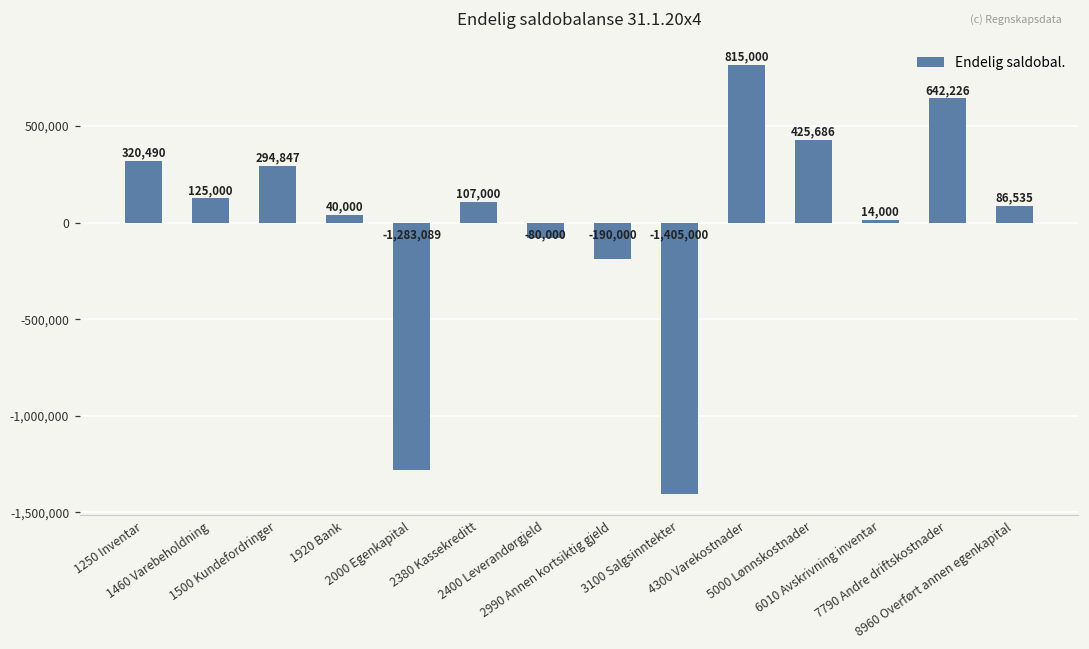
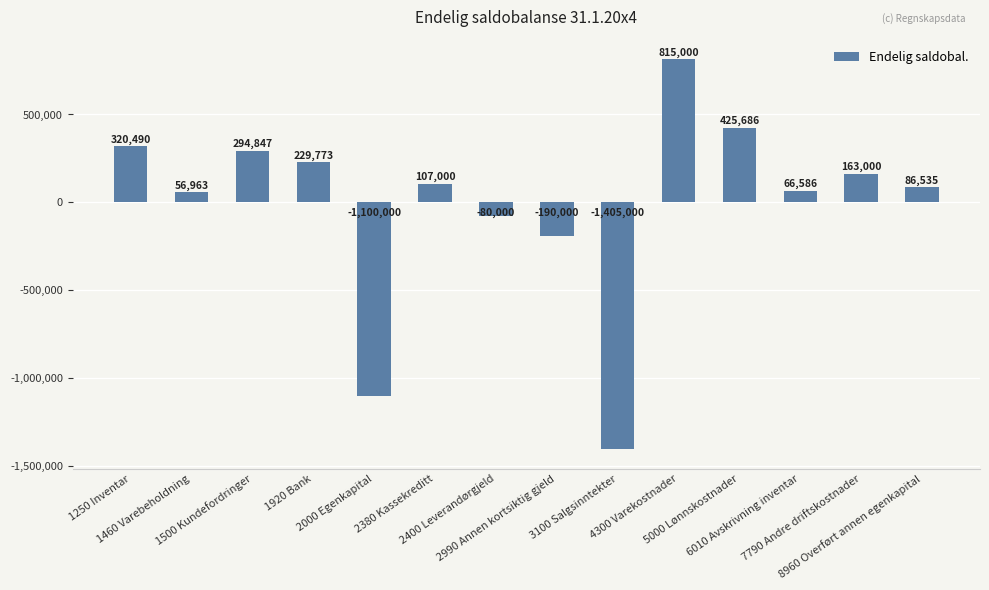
  {
    "1250 Inventar": "320,490",
-   "1460 Varebeholdning": "125,000",
+   "1460 Varebeholdning": "56,963",
    "1500 Kundefordringer": "294,847",
-   "1920 Bank": "40,000",
-   "2000 Egenkapital": "-1,283,089",
+   "1920 Bank": "229,773",
+   "2000 Egenkapital": "-1,100,000",
    "2380 Kassekreditt": "107,000",
    "2400 Leverandørgjeld": "-80,000",
    "2990 Annen kortsiktig gjeld": "-190,000",
    "3100 Salgsinntekter": "-1,405,000",
    "4300 Varekostnader": "815,000",
    "5000 Lønnskostnader": "425,686",
-   "6010 Avskrivning inventar": "14,000",
-   "7790 Andre driftskostnader": "642,226",
+   "6010 Avskrivning inventar": "66,586",
+   "7790 Andre driftskostnader": "163,000",
    "8960 Overført annen egenkapital": "86,535"
  }
